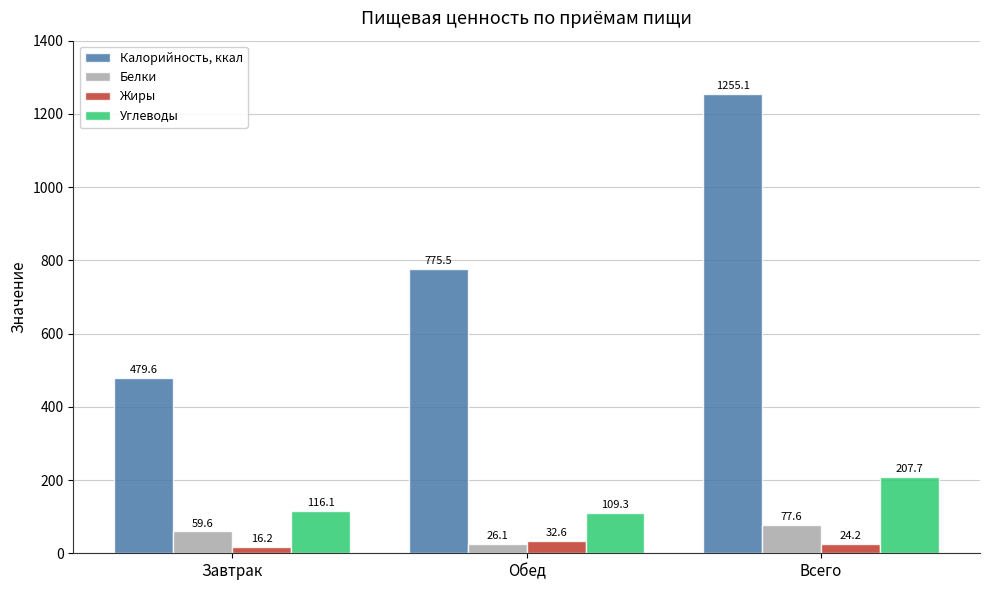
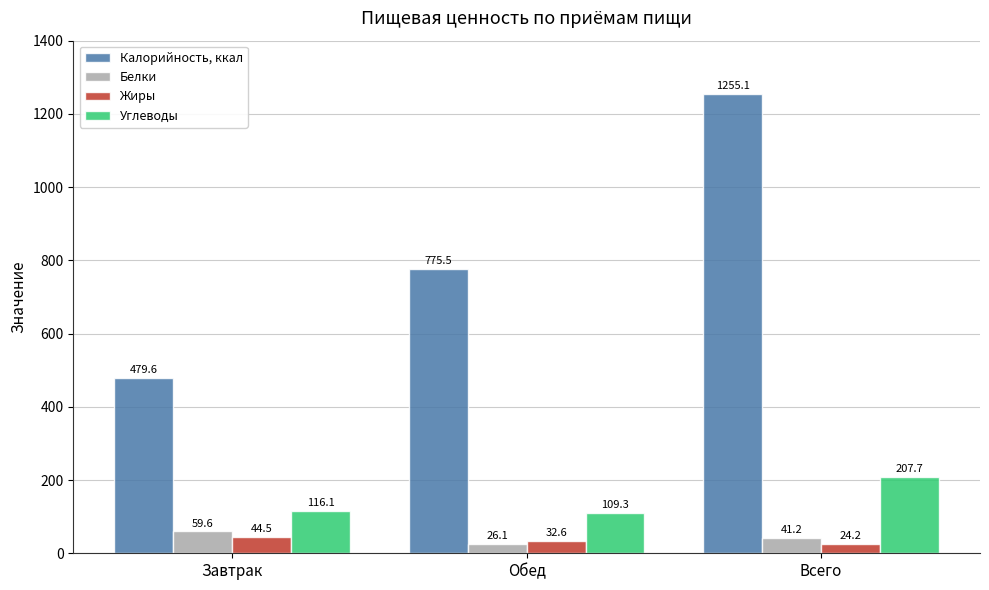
  {
    "Калорийность, ккал": {
      "Завтрак": 479.6,
      "Обед": 775.5,
      "Всего": 1255.1
    },
    "Белки": {
      "Завтрак": 59.6,
      "Обед": 26.1,
-     "Всего": 77.6
+     "Всего": 41.2
    },
    "Жиры": {
-     "Завтрак": 16.2,
+     "Завтрак": 44.5,
      "Обед": 32.6,
      "Всего": 24.2
    },
    "Углеводы": {
      "Завтрак": 116.1,
      "Обед": 109.3,
      "Всего": 207.7
    }
  }
